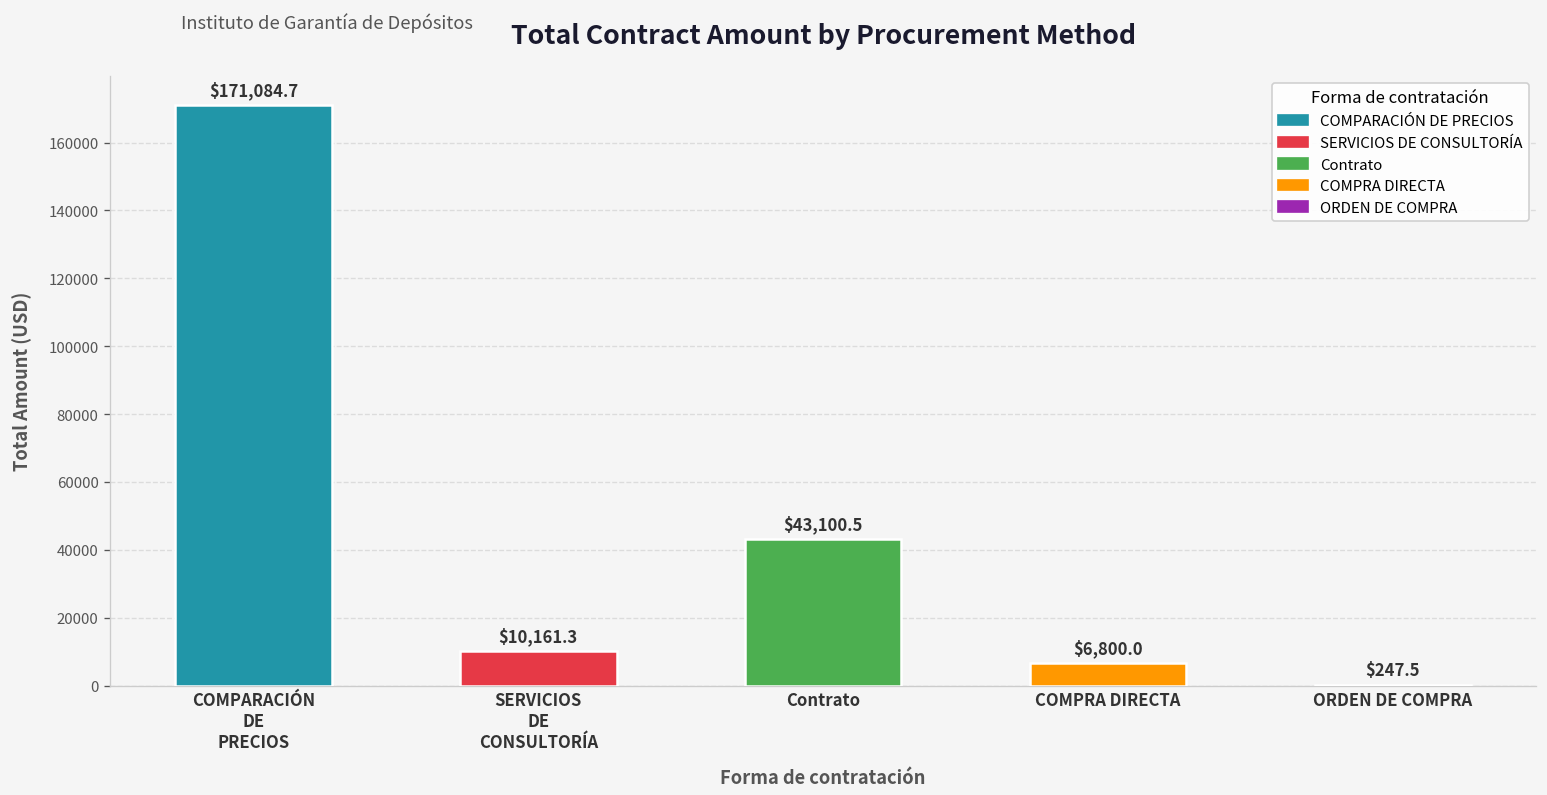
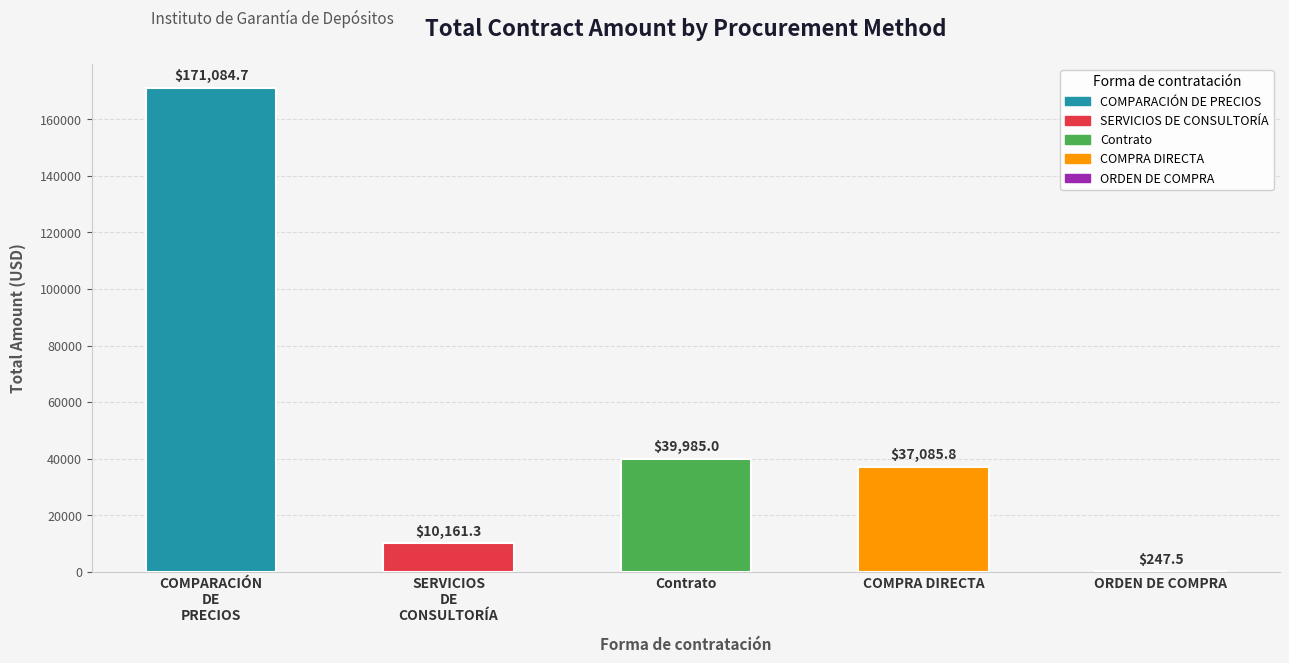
  {
    "COMPARACIÓN DE PRECIOS": "$171,084.7",
    "SERVICIOS DE CONSULTORÍA": "$10,161.3",
-   "Contrato": "$43,100.5",
-   "COMPRA DIRECTA": "$6,800.0",
+   "Contrato": "$39,985.0",
+   "COMPRA DIRECTA": "$37,085.8",
    "ORDEN DE COMPRA": "$247.5"
  }
